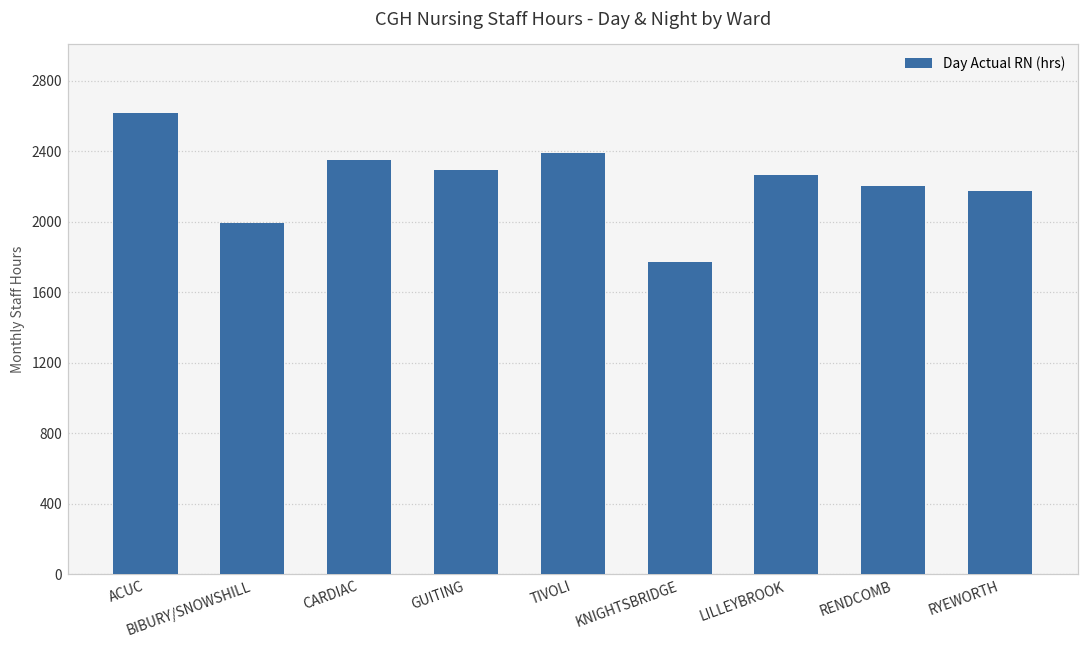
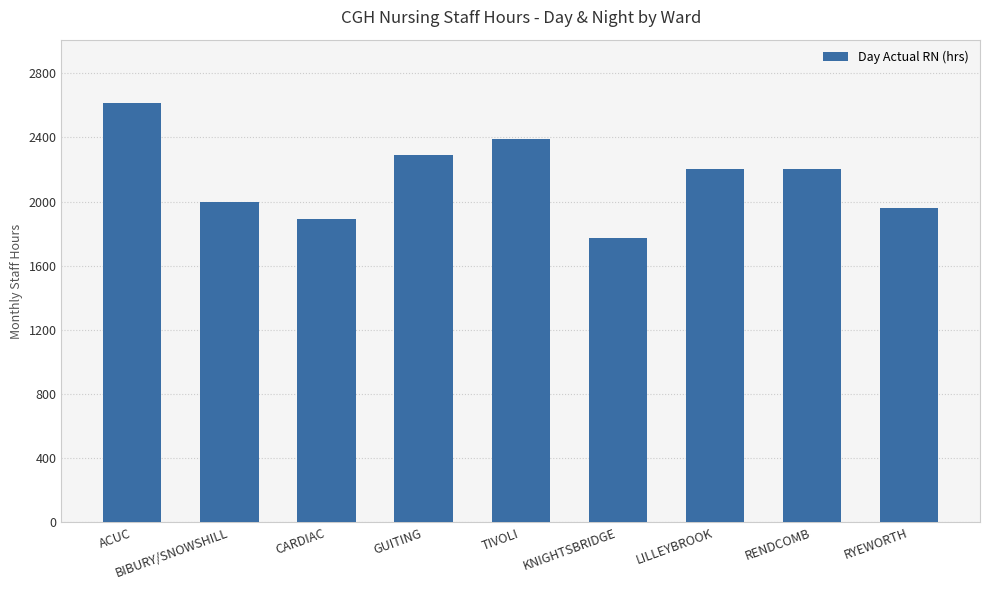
  {
    "ACUC": 2620,
    "BIBURY/SNOWSHILL": 2000,
-   "CARDIAC": 2350,
+   "CARDIAC": 1890,
    "GUITING": 2290,
    "TIVOLI": 2390,
    "KNIGHTSBRIDGE": 1770,
-   "LILLEYBROOK": 2270,
+   "LILLEYBROOK": 2210,
    "RENDCOMB": 2200,
-   "RYEWORTH": 2180
+   "RYEWORTH": 1960
  }
